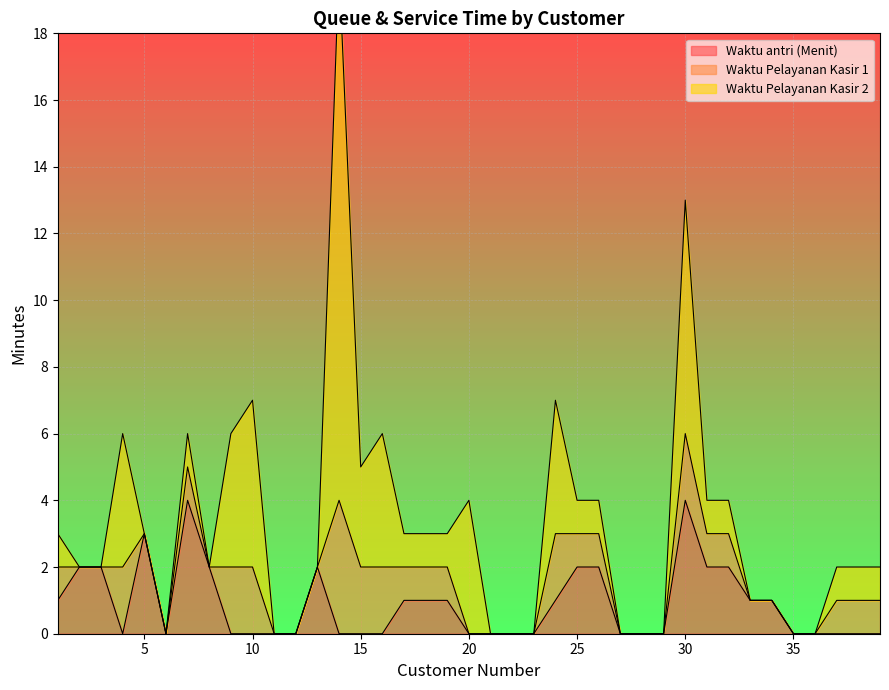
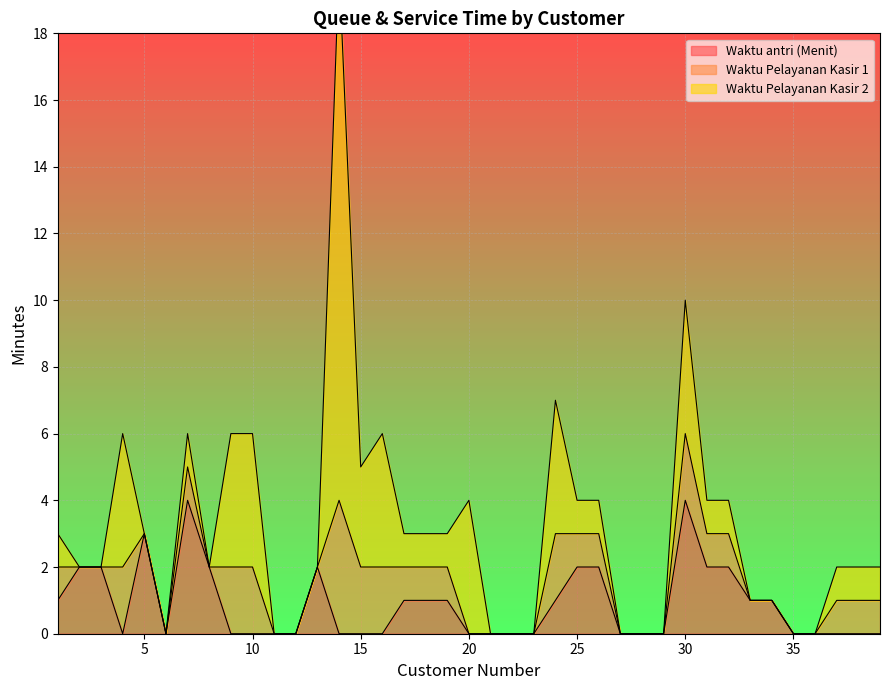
  {
    "Waktu Pelayanan Kasir 2": {
-     "10": 5,
+     "10": 4,
      "15": 5,
      "20": 4,
      "25": 4,
-     "30": 7
+     "30": 4
    }
  }
